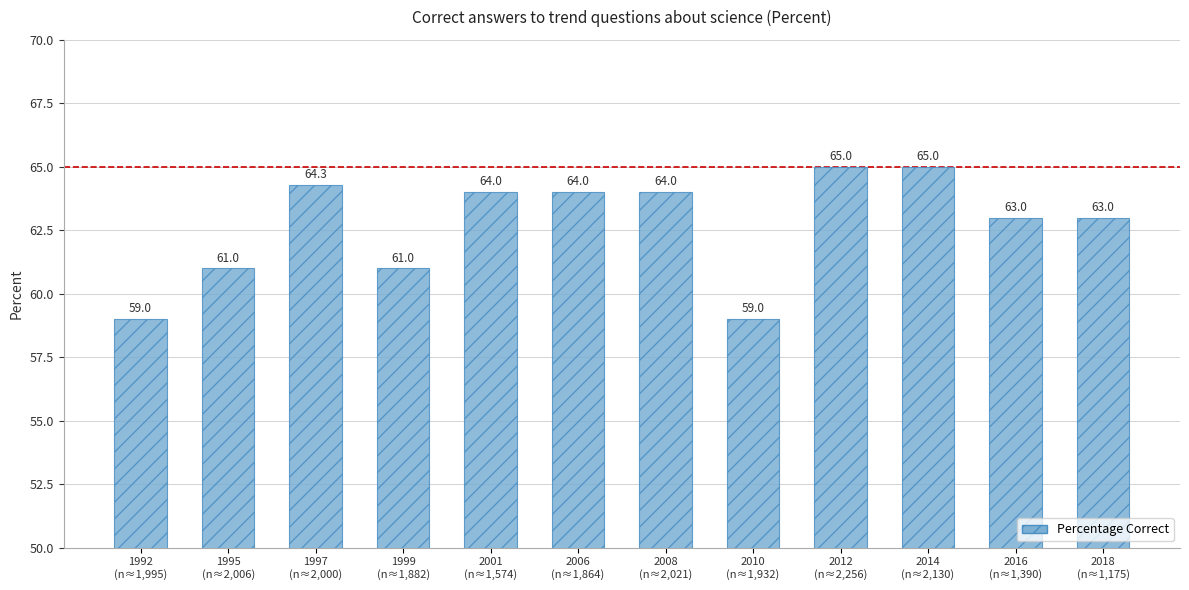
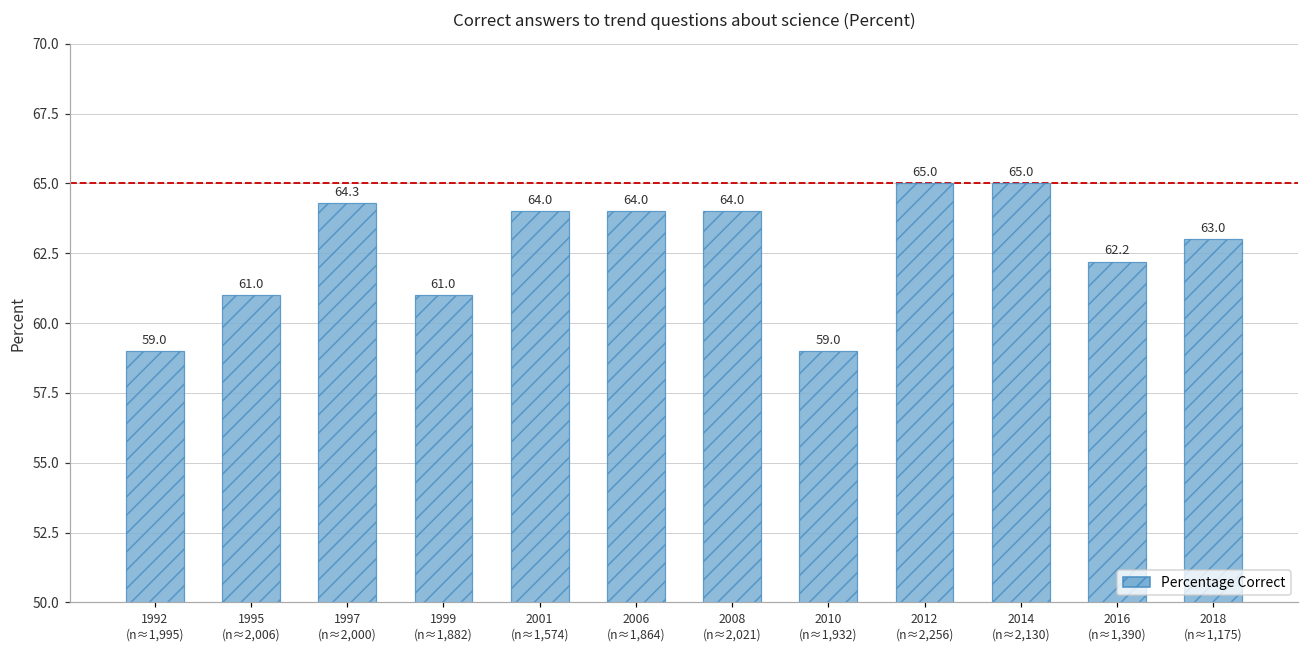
  {
    "1992 (n≈1,995)": 59.0,
    "1995 (n≈2,006)": 61.0,
    "1997 (n≈2,000)": 64.3,
    "1999 (n≈1,882)": 61.0,
    "2001 (n≈1,574)": 64.0,
    "2006 (n≈1,864)": 64.0,
    "2008 (n≈2,021)": 64.0,
    "2010 (n≈1,932)": 59.0,
    "2012 (n≈2,256)": 65.0,
    "2014 (n≈2,130)": 65.0,
-   "2016 (n≈1,390)": 63.0,
+   "2016 (n≈1,390)": 62.2,
    "2018 (n≈1,175)": 63.0
  }
